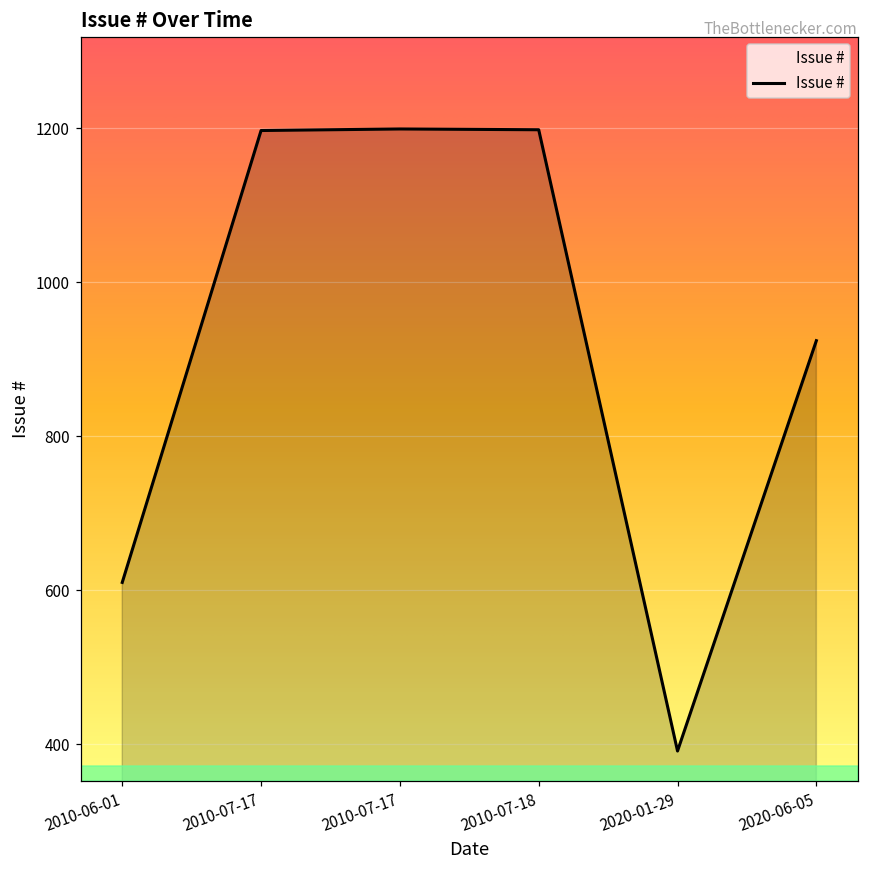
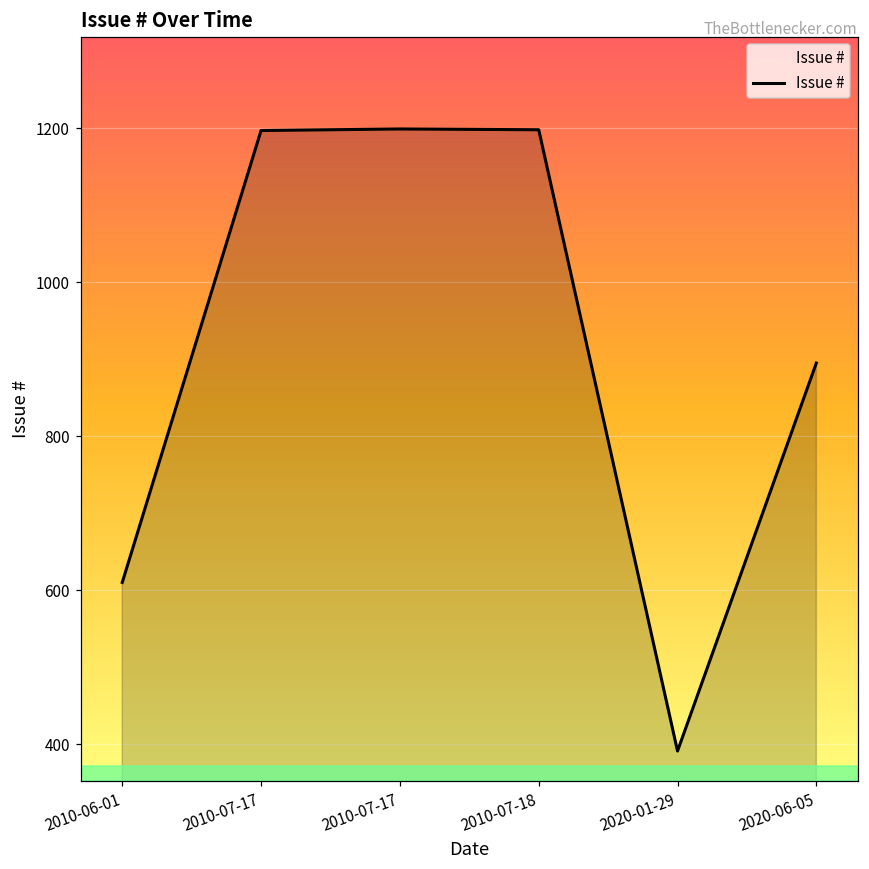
  {
    "2010-06-01": 610,
    "2010-07-18": 1200,
    "2020-01-29": 390,
-   "2020-06-05": 920
+   "2020-06-05": 900
  }
